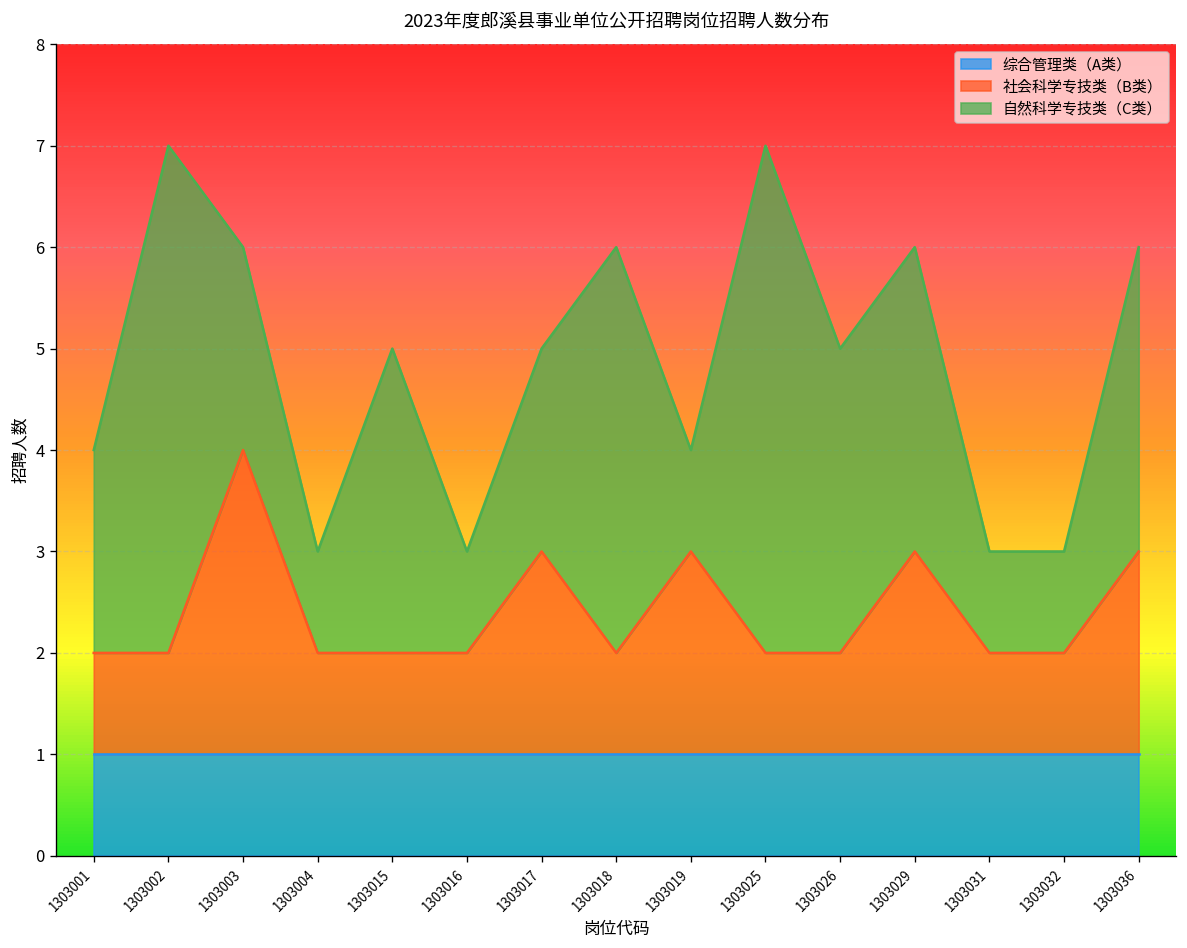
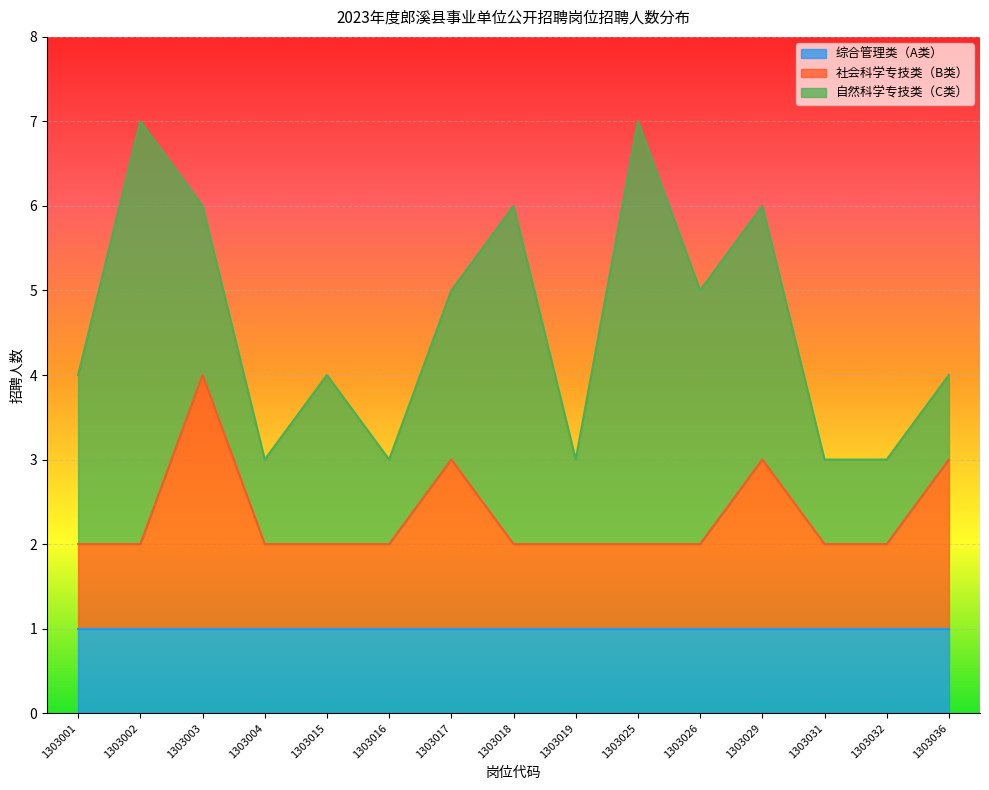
  {
    "综合管理类（A类）": {
      "1303001": 1.0,
      "1303002": 1.0,
      "1303003": 1.0,
      "1303004": 1.0,
      "1303015": 1.0,
      "1303016": 1.0,
      "1303017": 1.0,
      "1303018": 1.0,
      "1303019": 1.0,
      "1303025": 1.0,
      "1303026": 1.0,
      "1303029": 1.0,
      "1303031": 1.0,
      "1303032": 1.0,
      "1303036": 1.0
    },
    "社会科学专技类（B类）": {
      "1303001": 2.0,
      "1303002": 2.0,
      "1303003": 4.0,
      "1303004": 2.0,
      "1303015": 2.0,
      "1303016": 2.0,
      "1303017": 3.0,
      "1303018": 2.0,
-     "1303019": 3.0,
+     "1303019": 2.0,
      "1303025": 2.0,
      "1303026": 2.0,
      "1303029": 3.0,
      "1303031": 2.0,
      "1303032": 2.0,
      "1303036": 3.0
    },
    "自然科学专技类（C类）": {
-     "1303015": 3,
+     "1303015": 2,
      "1303019": 1,
-     "1303036": 3
+     "1303036": 1
    }
  }
